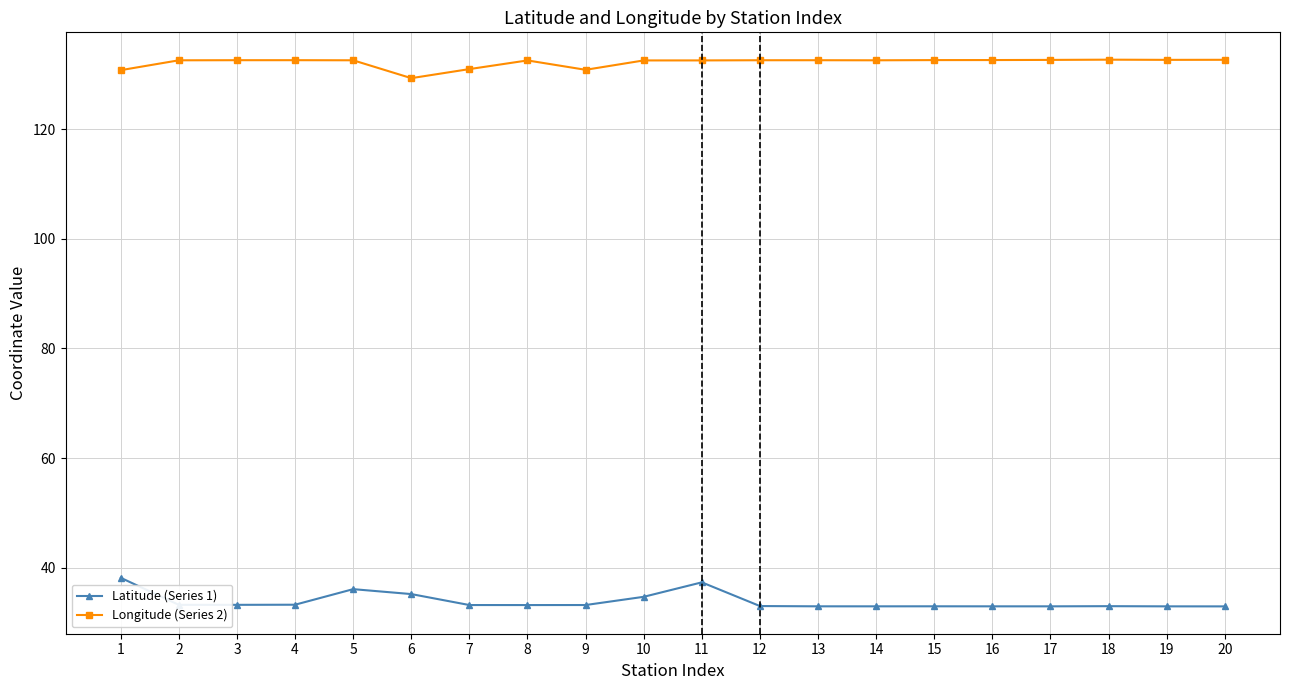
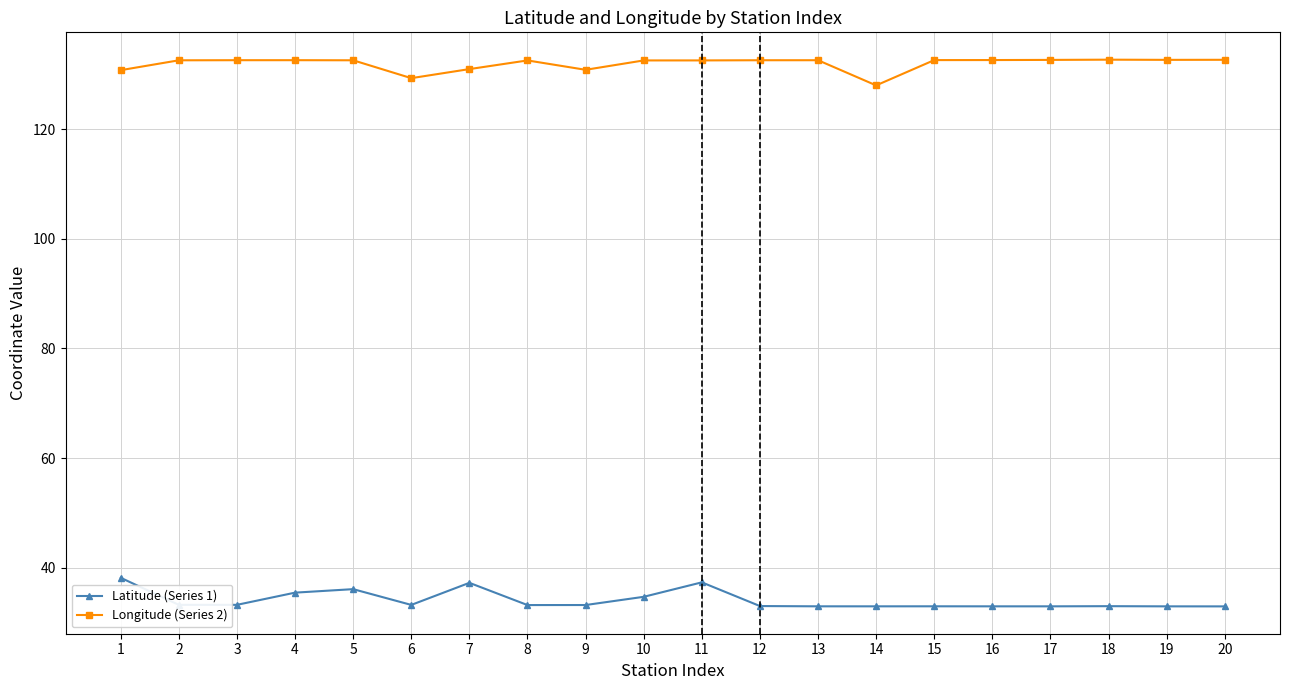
  {
    "Latitude (Series 1)": {
      "1": 38,
      "3": 33,
-     "4": 33,
+     "4": 35,
      "5": 36,
-     "6": 35,
-     "7": 33,
+     "6": 33,
+     "7": 37,
      "8": 33,
      "9": 33,
      "10": 35,
      "11": 37,
      "12": 33,
      "13": 33,
      "14": 33,
      "15": 33,
      "16": 33,
      "17": 33,
      "18": 33,
      "19": 33,
      "20": 33
    },
    "Longitude (Series 2)": {
      "1": 131,
      "2": 133,
      "3": 133,
      "4": 133,
      "5": 133,
      "6": 129,
      "7": 131,
      "8": 133,
      "9": 131,
      "10": 133,
      "11": 133,
      "12": 133,
      "13": 133,
-     "14": 133,
+     "14": 128,
      "15": 133,
      "16": 133,
      "17": 133,
      "18": 133,
      "19": 133,
      "20": 133
    }
  }
